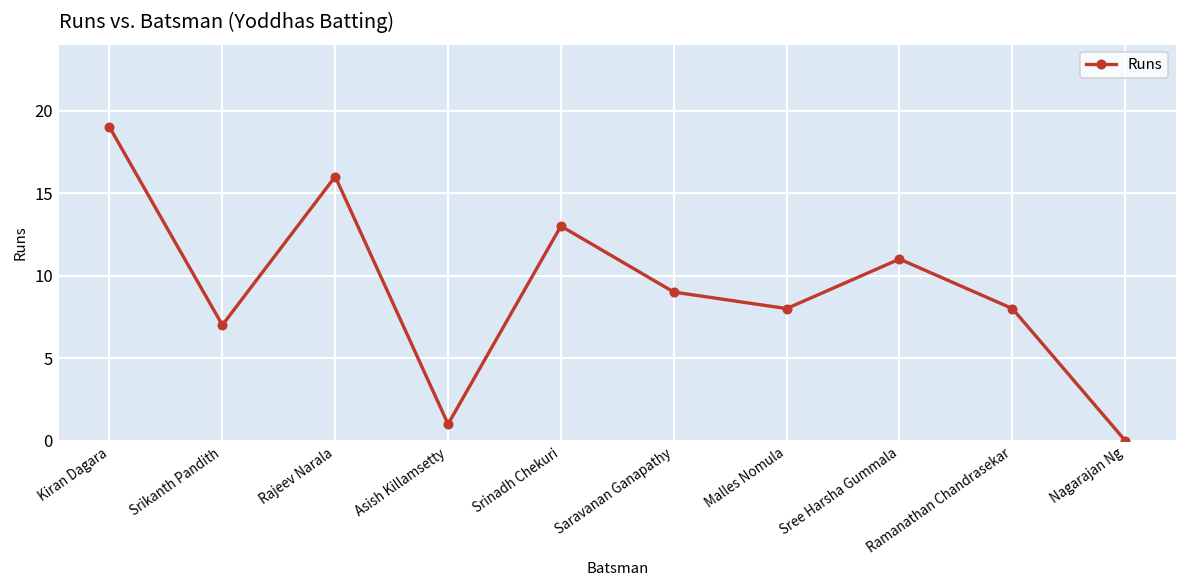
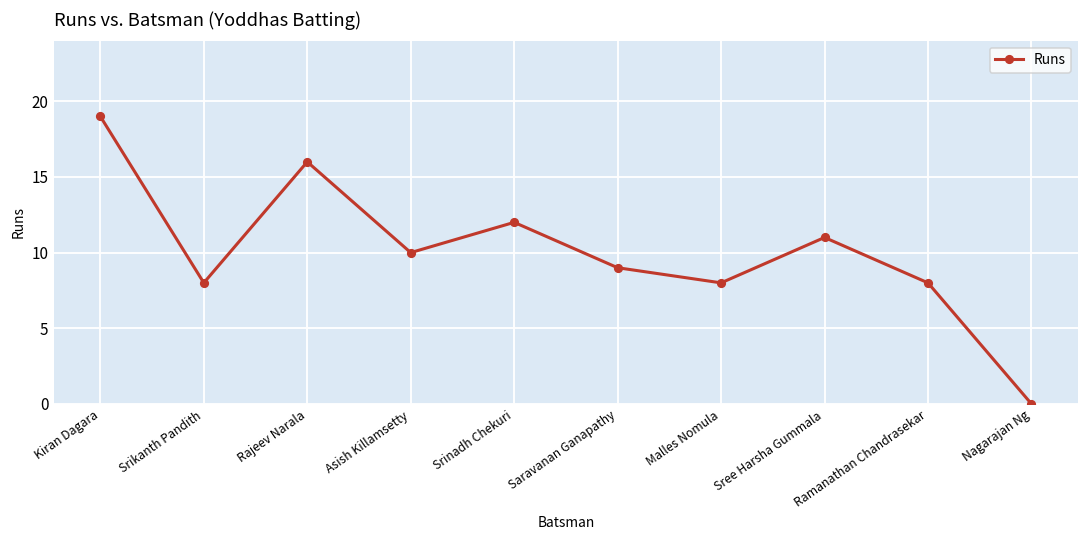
  {
    "Kiran Dagara": 19,
-   "Srikanth Pandith": 7,
+   "Srikanth Pandith": 8,
    "Rajeev Narala": 16,
-   "Asish Killamsetty": 1,
-   "Srinadh Chekuri": 13,
+   "Asish Killamsetty": 10,
+   "Srinadh Chekuri": 12,
    "Saravanan Ganapathy": 9,
    "Malles Nomula": 8,
    "Sree Harsha Gummala": 11,
    "Ramanathan Chandrasekar": 8,
    "Nagarajan Ng": 0
  }
